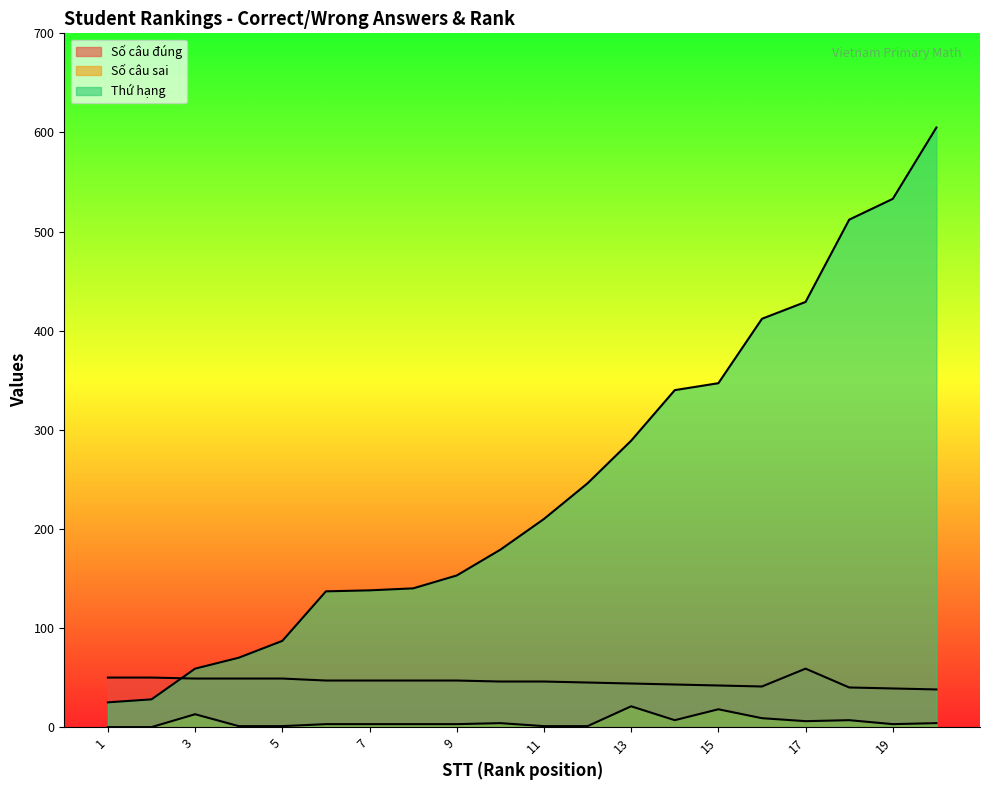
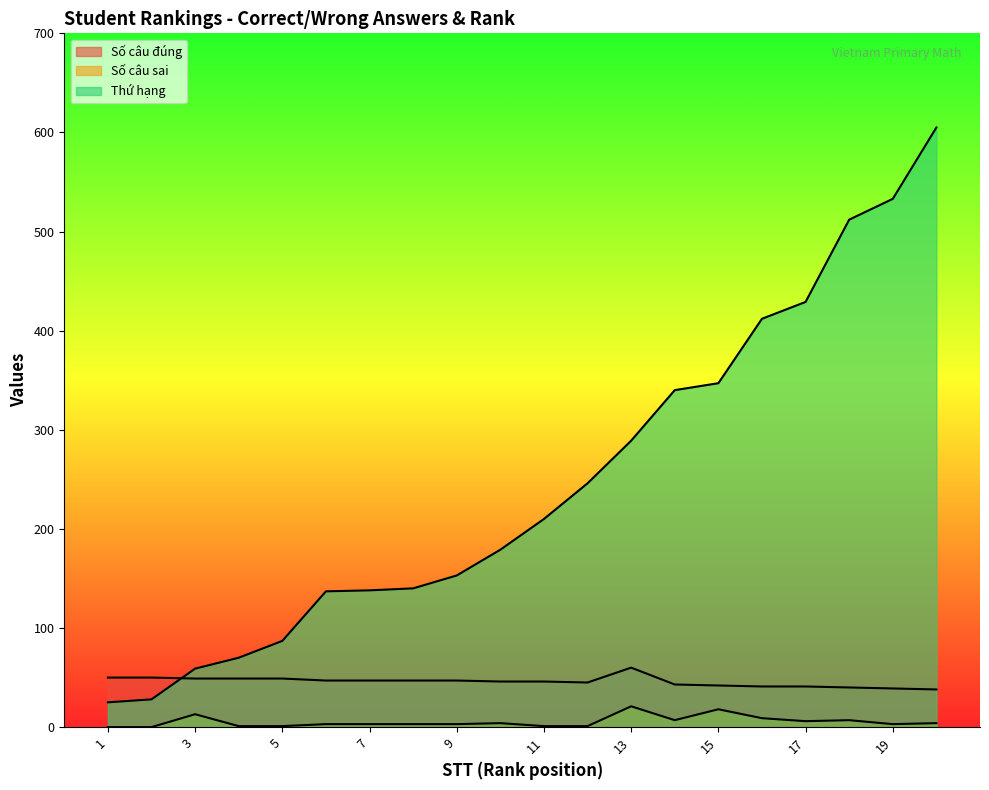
  {
    "Số câu đúng": {
      "1": 50,
      "3": 50,
      "5": 50,
      "7": 50,
      "9": 50,
      "11": 50,
-     "13": 40,
+     "13": 60,
      "15": 40,
-     "17": 60,
+     "17": 40,
      "19": 40
    },
    "Số câu sai": {
      "1": 0,
      "3": 10,
      "5": 0,
      "7": 0,
      "9": 0,
      "11": 0,
      "13": 20,
      "15": 20,
      "17": 10,
      "19": 0
    },
    "Thứ hạng": {
      "1": 30,
      "3": 60,
      "5": 90,
      "7": 140,
      "9": 150,
      "11": 210,
      "13": 290,
      "15": 350,
      "17": 430,
      "19": 530
    }
  }
